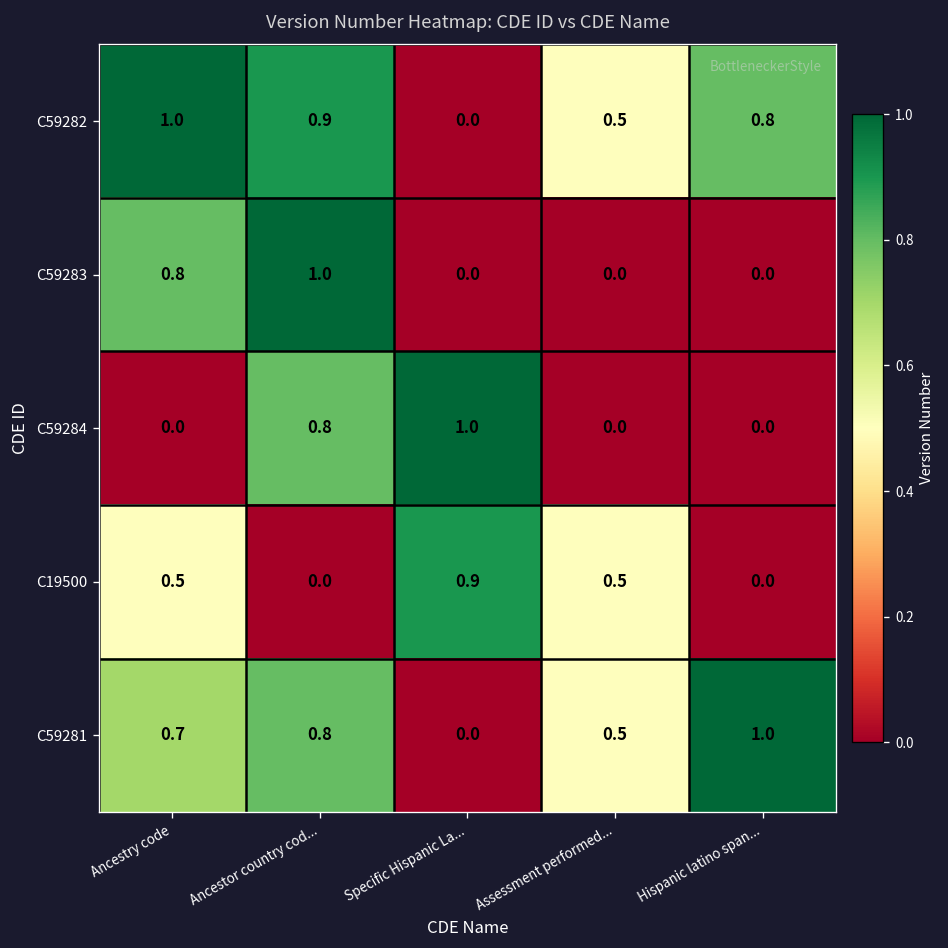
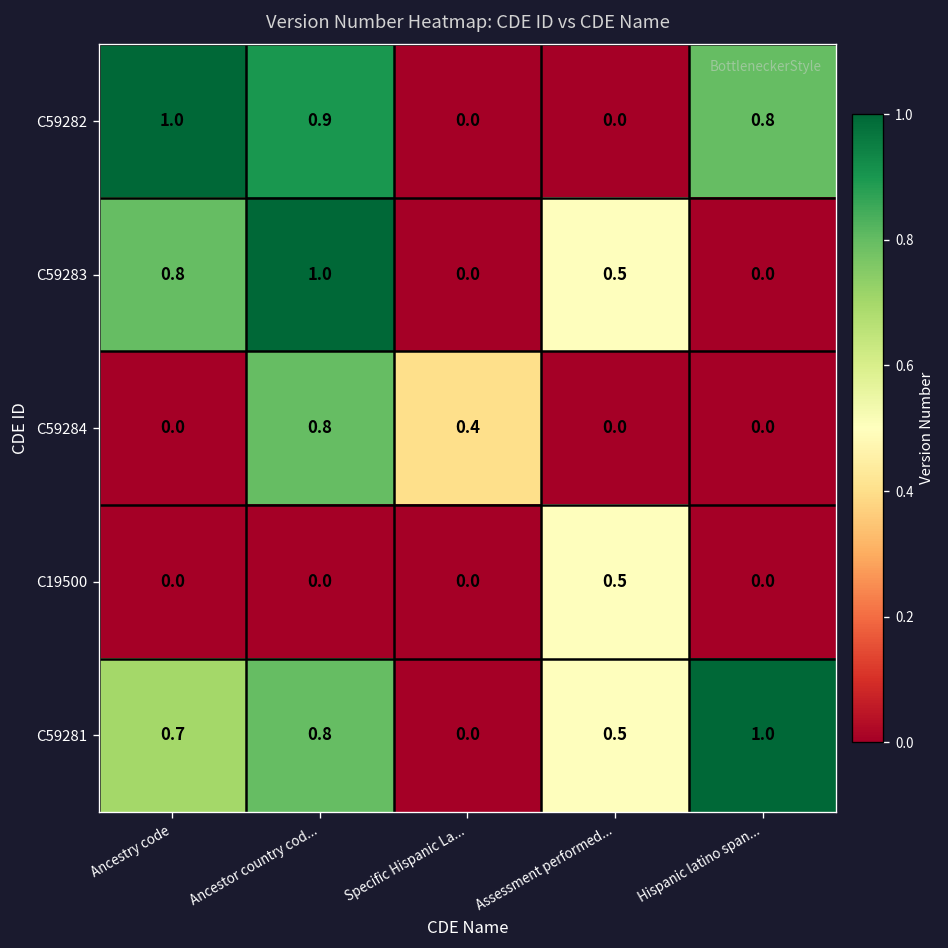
  {
    "C59282": {
      "Ancestry code": 1.0,
      "Ancestor country cod...": 0.9,
      "Specific Hispanic La...": 0.0,
-     "Assessment performed...": 0.5
+     "Assessment performed...": 0.0
    },
    "C59283": {
      "Ancestry code": 0.8,
      "Ancestor country cod...": 1.0,
      "Specific Hispanic La...": 0.0,
-     "Assessment performed...": 0.0,
+     "Assessment performed...": 0.5,
      "Hispanic latino span...": 0.0
    },
    "C59284": {
      "Ancestry code": 0.0,
      "Ancestor country cod...": 0.8,
-     "Specific Hispanic La...": 1.0,
+     "Specific Hispanic La...": 0.4,
      "Assessment performed...": 0.0,
      "Hispanic latino span...": 0.0
    },
    "C19500": {
-     "Ancestry code": 0.5,
+     "Ancestry code": 0.0,
      "Ancestor country cod...": 0.0,
-     "Specific Hispanic La...": 0.9,
+     "Specific Hispanic La...": 0.0,
      "Assessment performed...": 0.5,
      "Hispanic latino span...": 0.0
    },
    "C59281": {
      "Ancestry code": 0.7,
      "Ancestor country cod...": 0.8,
      "Specific Hispanic La...": 0.0,
      "Assessment performed...": 0.5,
      "Hispanic latino span...": 1.0
    }
  }
